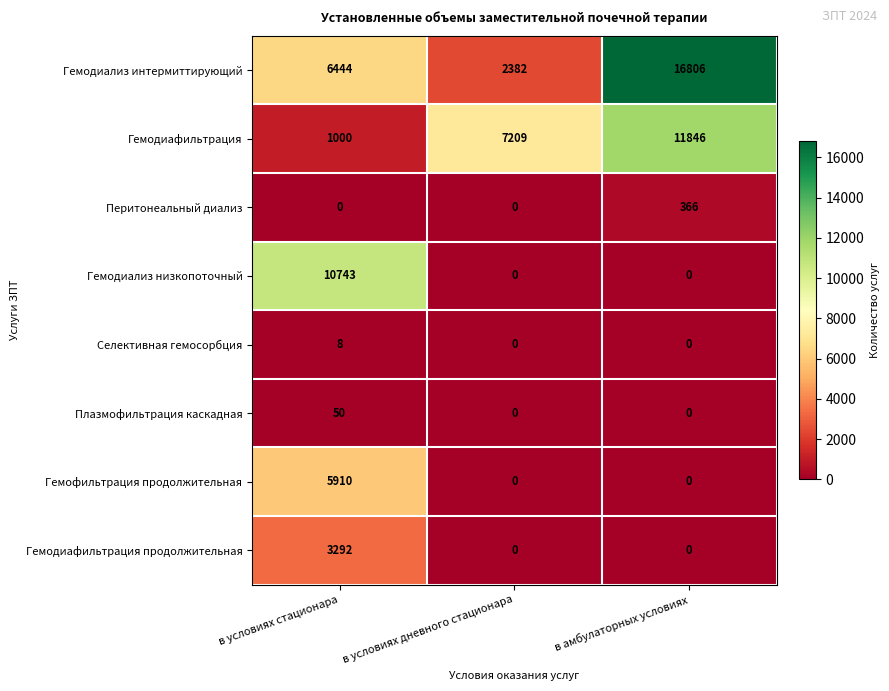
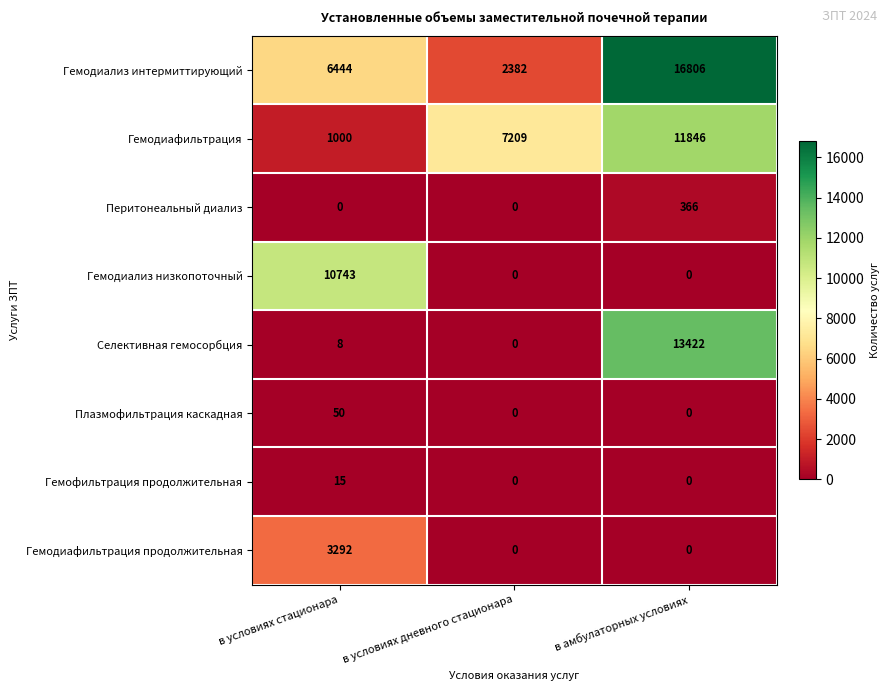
  {
    "Гемодиализ интермиттирующий": {
      "в условиях стационара": 6444,
      "в условиях дневного стационара": 2382,
      "в амбулаторных условиях": 16806
    },
    "Гемодиафильтрация": {
      "в условиях стационара": 1000,
      "в условиях дневного стационара": 7209,
      "в амбулаторных условиях": 11846
    },
    "Перитонеальный диализ": {
      "в условиях стационара": 0,
      "в условиях дневного стационара": 0,
      "в амбулаторных условиях": 366
    },
    "Гемодиализ низкопоточный": {
      "в условиях стационара": 10743,
      "в условиях дневного стационара": 0,
      "в амбулаторных условиях": 0
    },
    "Селективная гемосорбция": {
      "в условиях стационара": 8,
      "в условиях дневного стационара": 0,
-     "в амбулаторных условиях": 0
+     "в амбулаторных условиях": 13422
    },
    "Плазмофильтрация каскадная": {
      "в условиях стационара": 50,
      "в условиях дневного стационара": 0,
      "в амбулаторных условиях": 0
    },
    "Гемофильтрация продолжительная": {
-     "в условиях стационара": 5910,
+     "в условиях стационара": 15,
      "в условиях дневного стационара": 0,
      "в амбулаторных условиях": 0
    },
    "Гемодиафильтрация продолжительная": {
      "в условиях стационара": 3292,
      "в условиях дневного стационара": 0,
      "в амбулаторных условиях": 0
    }
  }
